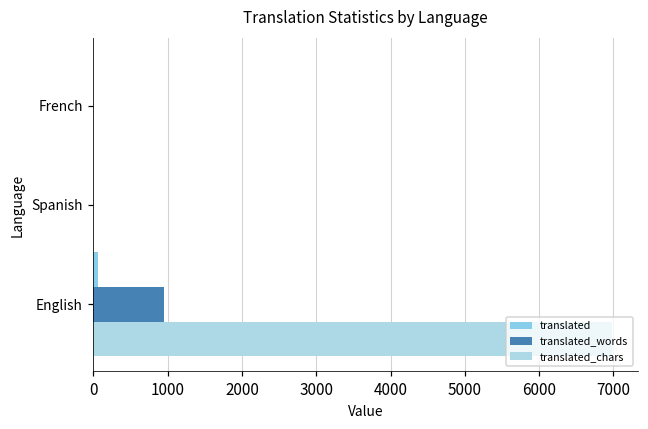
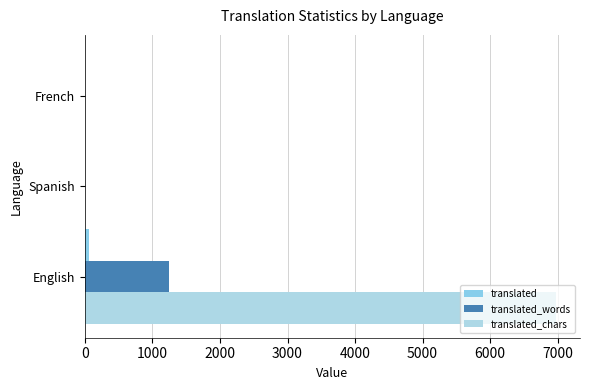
  {
    "translated_words": {
      "French": 0,
      "Spanish": 0,
-     "English": 900
+     "English": 1200
    }
  }
